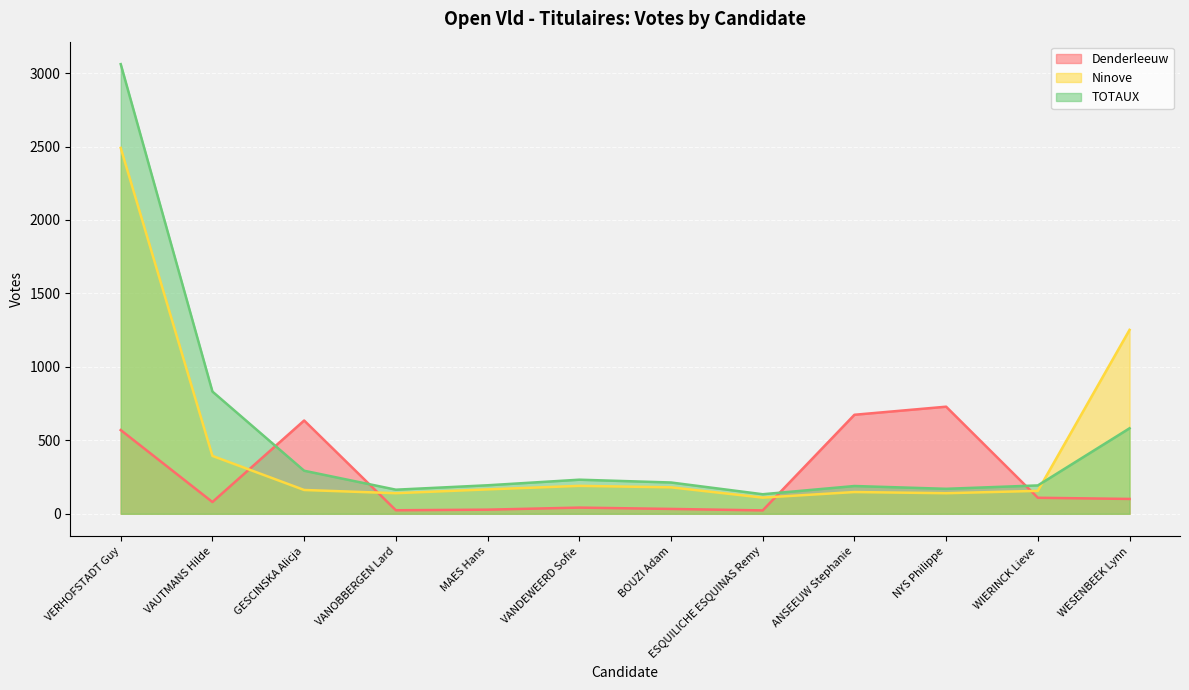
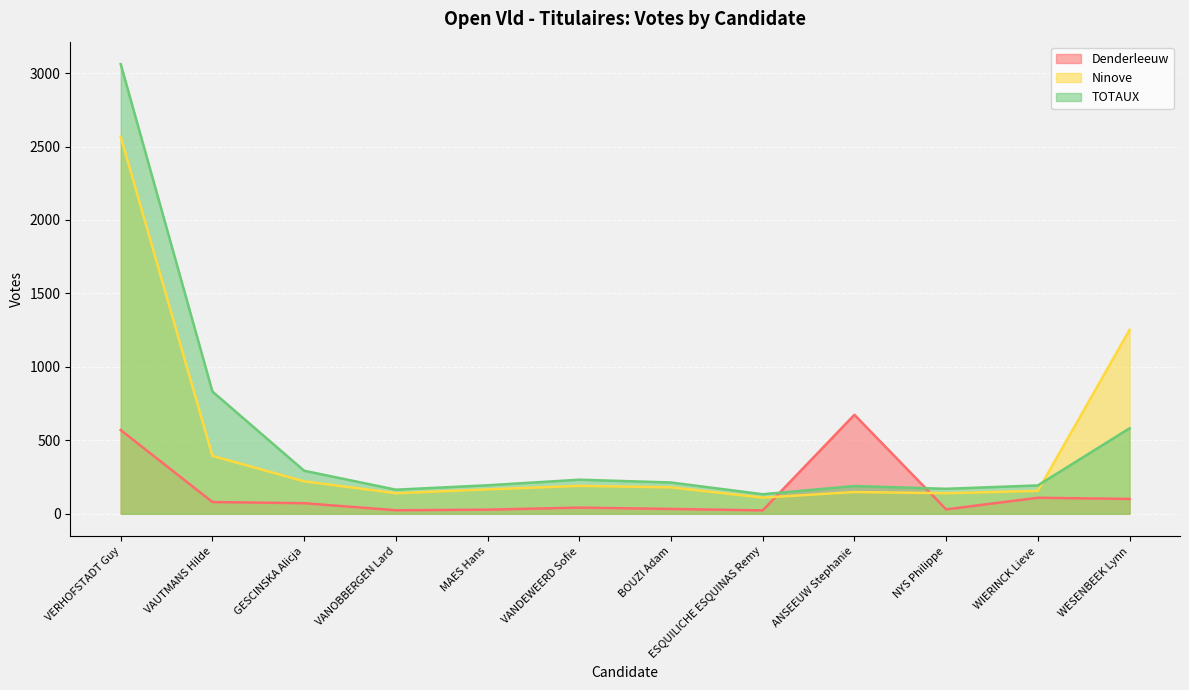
  {
    "Denderleeuw": {
      "VERHOFSTADT Guy": 570,
      "VAUTMANS Hilde": 80,
-     "GESCINSKA Alicja": 640,
+     "GESCINSKA Alicja": 70,
      "VANOBBERGEN Lard": 20,
      "MAES Hans": 30,
      "VANDEWEERD Sofie": 40,
      "BOUZI Adam": 30,
      "ESQUILICHE ESQUINAS Remy": 20,
      "ANSEEUW Stephanie": 670,
-     "NYS Philippe": 730,
+     "NYS Philippe": 30,
      "WIERINCK Lieve": 110,
      "WESENBEEK Lynn": 100
    },
    "Ninove": {
-     "VERHOFSTADT Guy": 2490,
+     "VERHOFSTADT Guy": 2570,
      "VAUTMANS Hilde": 390,
-     "GESCINSKA Alicja": 160,
+     "GESCINSKA Alicja": 220,
      "VANOBBERGEN Lard": 140,
      "MAES Hans": 170,
      "VANDEWEERD Sofie": 190,
      "BOUZI Adam": 180,
      "ESQUILICHE ESQUINAS Remy": 110,
      "ANSEEUW Stephanie": 150,
      "NYS Philippe": 140,
      "WIERINCK Lieve": 160,
      "WESENBEEK Lynn": 1250
    },
    "TOTAUX": {
      "VERHOFSTADT Guy": 3060,
      "VAUTMANS Hilde": 830,
      "GESCINSKA Alicja": 290,
      "VANOBBERGEN Lard": 160,
      "MAES Hans": 190,
      "VANDEWEERD Sofie": 230,
      "BOUZI Adam": 210,
      "ESQUILICHE ESQUINAS Remy": 130,
      "ANSEEUW Stephanie": 190,
      "NYS Philippe": 170,
      "WIERINCK Lieve": 190,
      "WESENBEEK Lynn": 580
    }
  }
